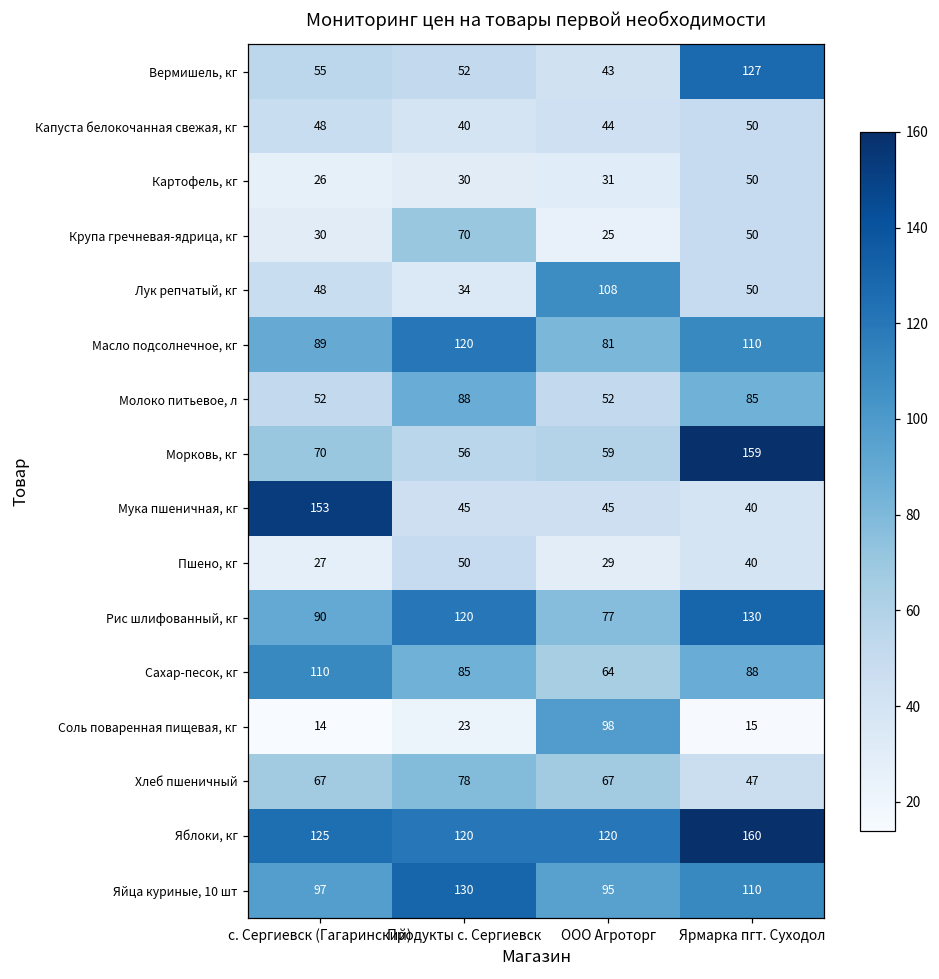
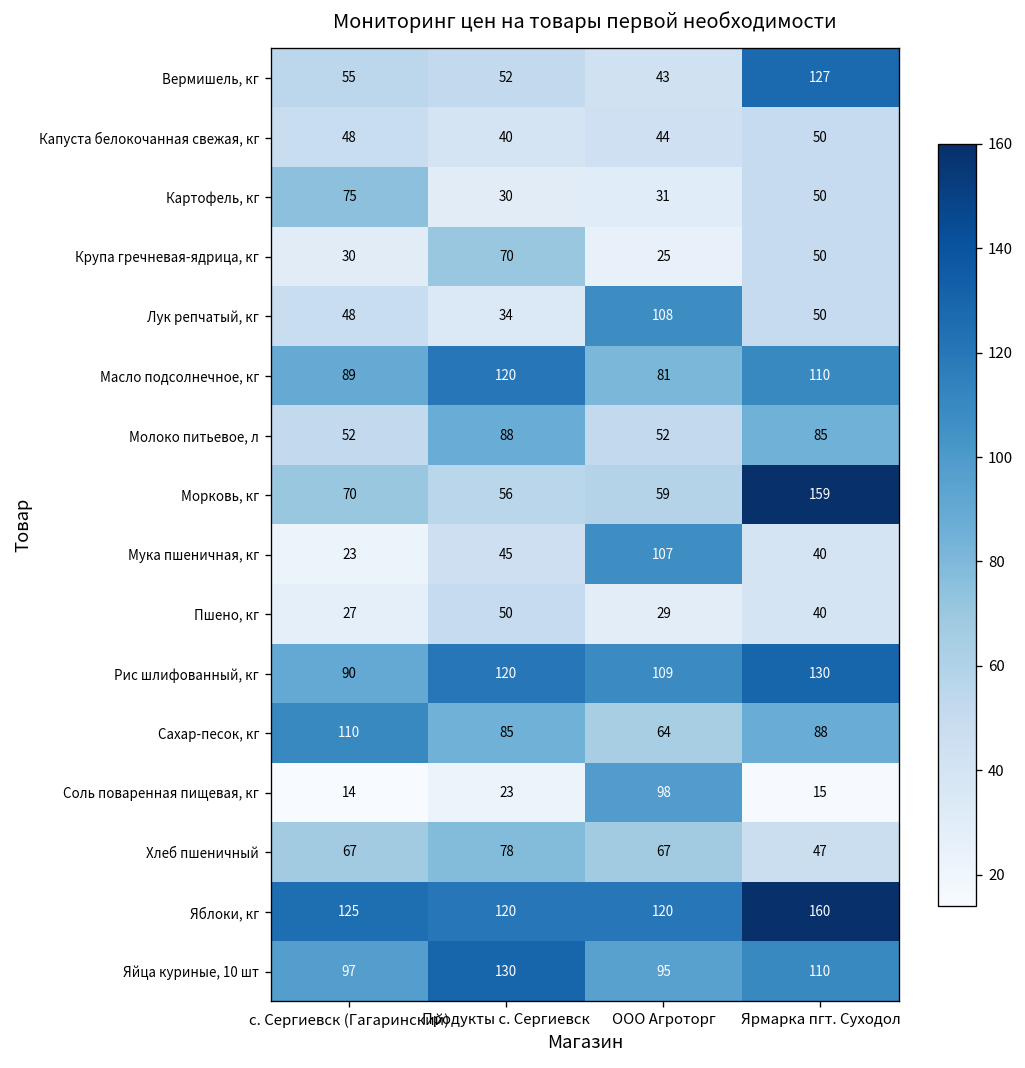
  {
    "Вермишель, кг": {
      "с. Сергиевск (Гагаринский)": 55,
      "ООО Агроторг": 43,
      "Ярмарка пгт. Суходол": 127
    },
    "Капуста белокочанная свежая, кг": {
      "с. Сергиевск (Гагаринский)": 48,
      "ООО Агроторг": 44,
      "Ярмарка пгт. Суходол": 50
    },
    "Картофель, кг": {
-     "с. Сергиевск (Гагаринский)": 26,
+     "с. Сергиевск (Гагаринский)": 75,
      "ООО Агроторг": 31,
      "Ярмарка пгт. Суходол": 50
    },
    "Крупа гречневая-ядрица, кг": {
      "с. Сергиевск (Гагаринский)": 30,
      "ООО Агроторг": 25,
      "Ярмарка пгт. Суходол": 50
    },
    "Лук репчатый, кг": {
      "с. Сергиевск (Гагаринский)": 48,
      "ООО Агроторг": 108,
      "Ярмарка пгт. Суходол": 50
    },
    "Масло подсолнечное, кг": {
      "с. Сергиевск (Гагаринский)": 89,
      "ООО Агроторг": 81,
      "Ярмарка пгт. Суходол": 110
    },
    "Молоко питьевое, л": {
      "с. Сергиевск (Гагаринский)": 52,
      "ООО Агроторг": 52,
      "Ярмарка пгт. Суходол": 85
    },
    "Морковь, кг": {
      "с. Сергиевск (Гагаринский)": 70,
      "ООО Агроторг": 59,
      "Ярмарка пгт. Суходол": 159
    },
    "Мука пшеничная, кг": {
-     "с. Сергиевск (Гагаринский)": 153,
-     "ООО Агроторг": 45,
+     "с. Сергиевск (Гагаринский)": 23,
+     "ООО Агроторг": 107,
      "Ярмарка пгт. Суходол": 40
    },
    "Пшено, кг": {
      "с. Сергиевск (Гагаринский)": 27,
      "ООО Агроторг": 29,
      "Ярмарка пгт. Суходол": 40
    },
    "Рис шлифованный, кг": {
      "с. Сергиевск (Гагаринский)": 90,
-     "ООО Агроторг": 77,
+     "ООО Агроторг": 109,
      "Ярмарка пгт. Суходол": 130
    },
    "Сахар-песок, кг": {
      "с. Сергиевск (Гагаринский)": 110,
      "ООО Агроторг": 64,
      "Ярмарка пгт. Суходол": 88
    },
    "Соль поваренная пищевая, кг": {
      "с. Сергиевск (Гагаринский)": 14,
      "ООО Агроторг": 98,
      "Ярмарка пгт. Суходол": 15
    },
    "Хлеб пшеничный": {
      "с. Сергиевск (Гагаринский)": 67,
      "ООО Агроторг": 67,
      "Ярмарка пгт. Суходол": 47
    },
    "Яблоки, кг": {
      "с. Сергиевск (Гагаринский)": 125,
      "ООО Агроторг": 120,
      "Ярмарка пгт. Суходол": 160
    },
    "Яйца куриные, 10 шт": {
      "с. Сергиевск (Гагаринский)": 97,
      "ООО Агроторг": 95,
      "Ярмарка пгт. Суходол": 110
    }
  }
